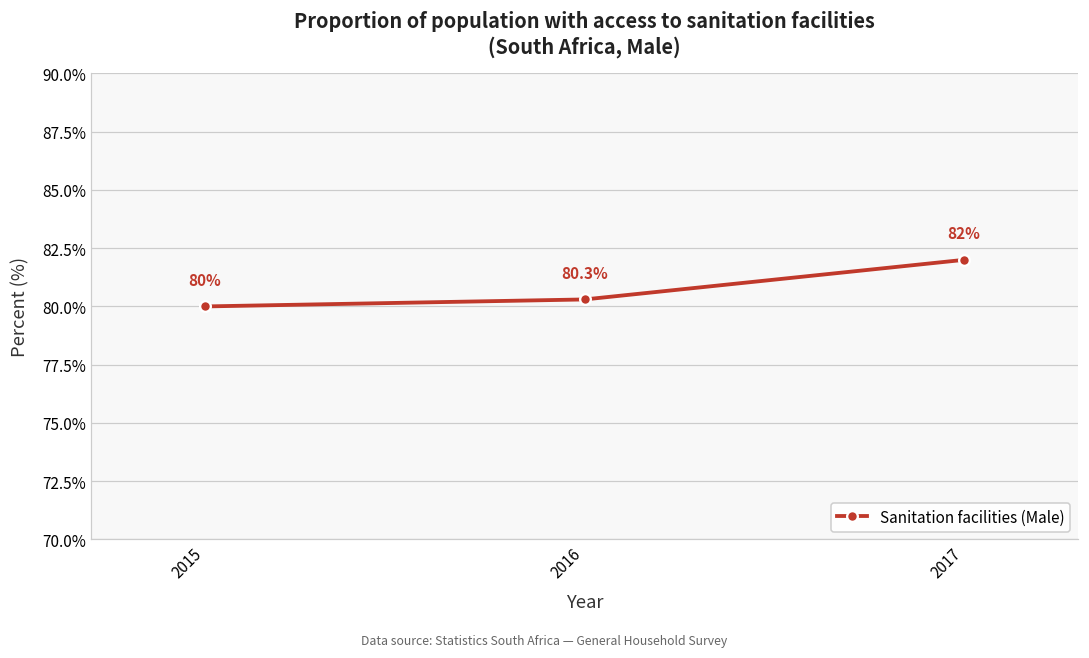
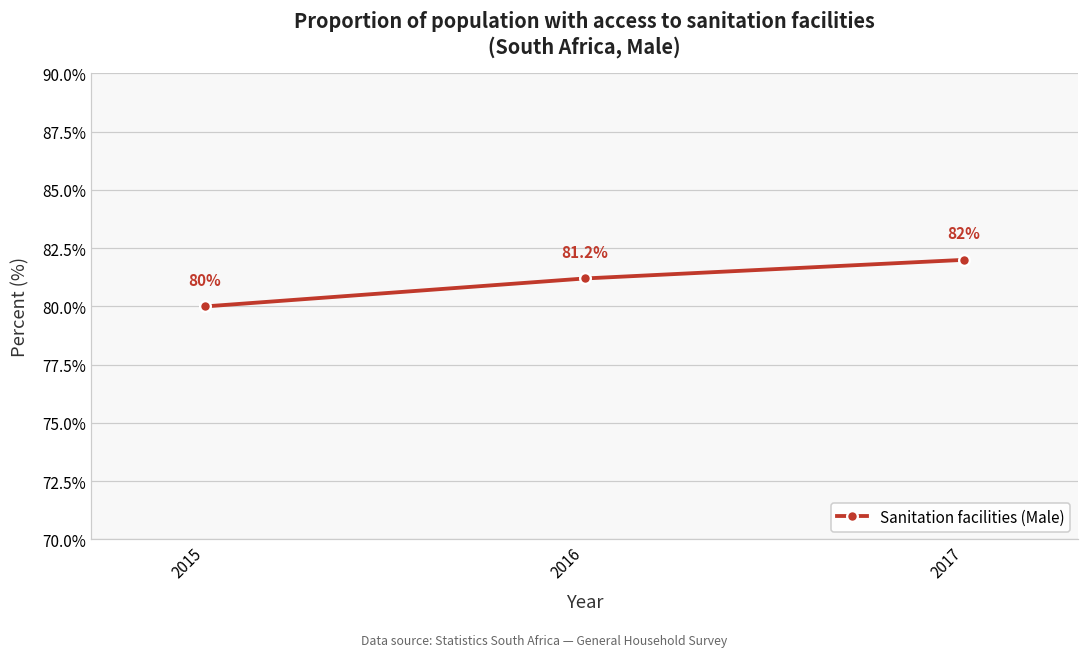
  {
    "2015": "80%",
-   "2016": "80.3%",
+   "2016": "81.2%",
    "2017": "82%"
  }
